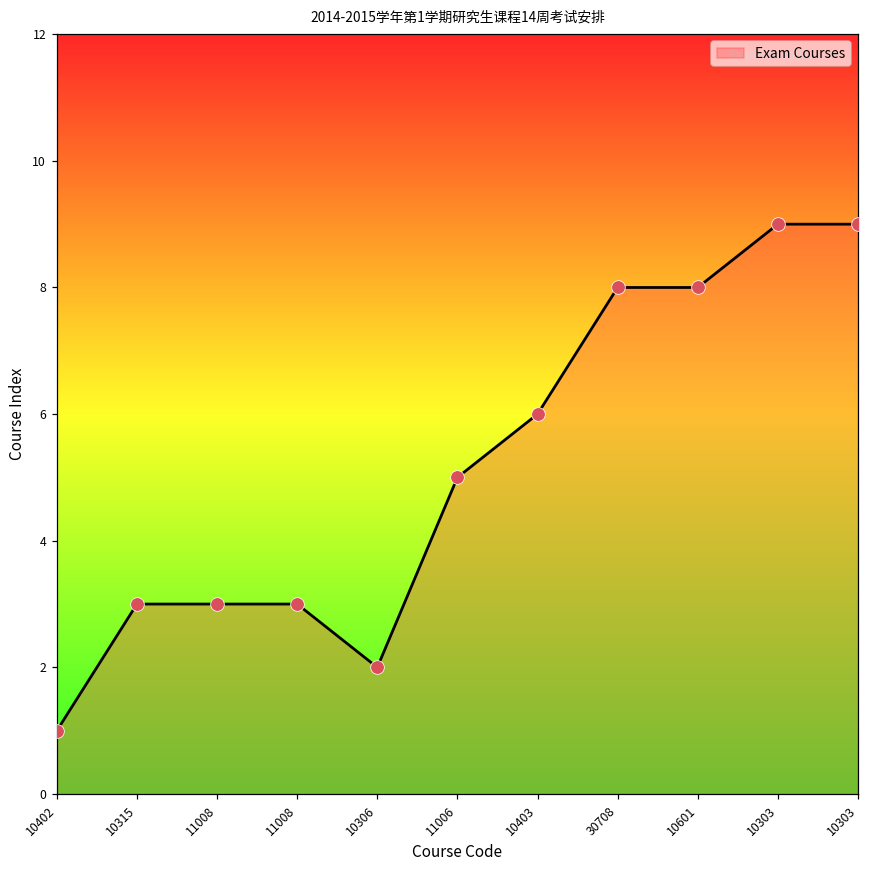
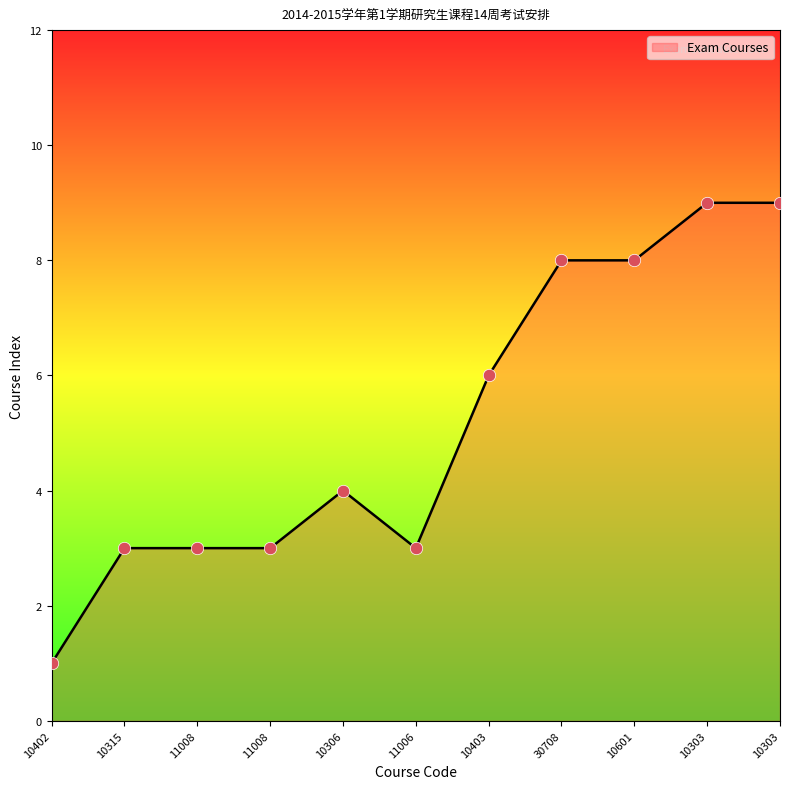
  {
    "10402": 1,
    "10315": 3,
-   "10306": 2,
-   "11006": 5,
+   "10306": 4,
+   "11006": 3,
    "10403": 6,
    "30708": 8,
    "10601": 8
  }
